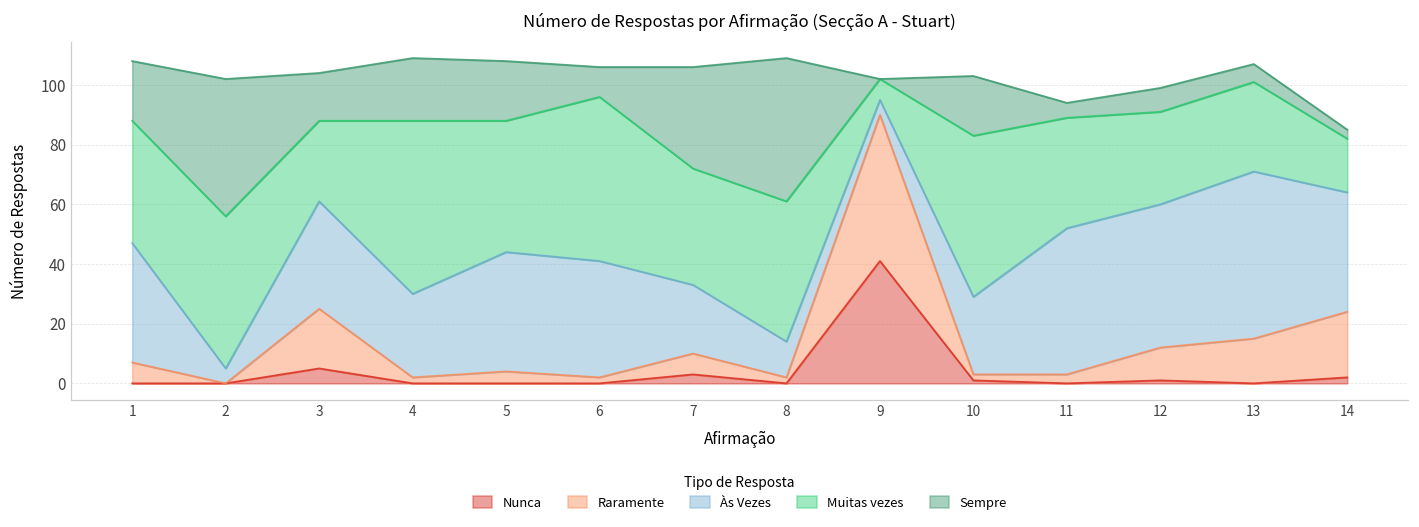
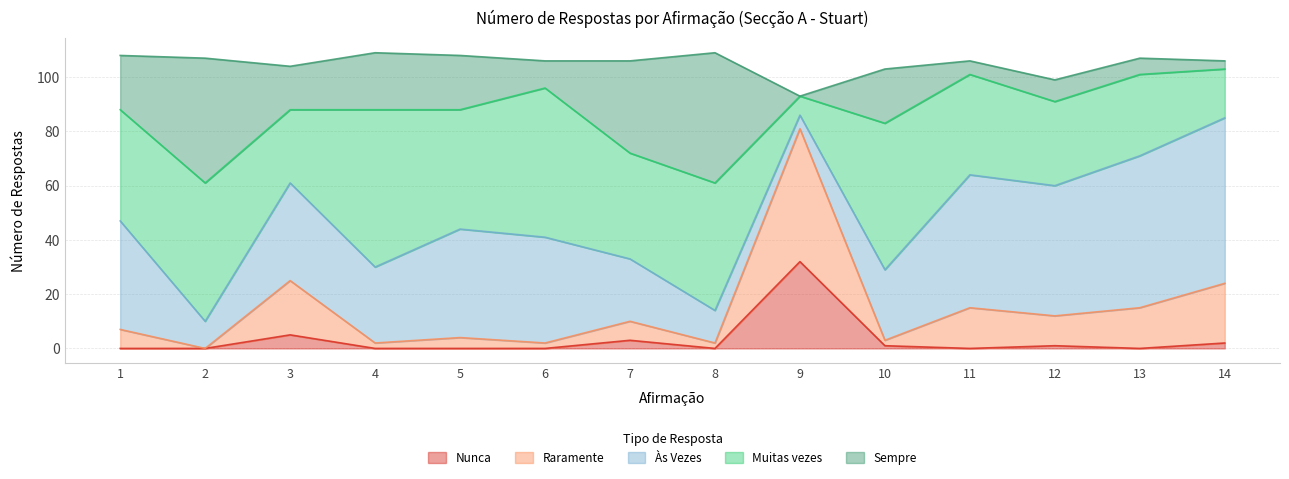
  {
    "Nunca": {
      "1": 0,
      "3": 5,
      "4": 0,
      "5": 0,
      "6": 0,
      "7": 3,
      "8": 0,
-     "9": 41,
+     "9": 32,
      "10": 1,
      "11": 0,
      "12": 1,
      "13": 0,
      "14": 2
    },
    "Raramente": {
      "1": 7,
      "3": 20,
      "4": 2,
      "5": 4,
      "6": 2,
      "7": 7,
      "8": 2,
      "9": 49,
      "10": 2,
-     "11": 3,
+     "11": 15,
      "12": 11,
      "13": 15,
      "14": 22
    },
    "Às Vezes": {
      "1": 40,
-     "2": 5,
+     "2": 10,
      "3": 36,
      "4": 28,
      "5": 40,
      "6": 39,
      "7": 23,
      "8": 12,
      "9": 5,
      "10": 26,
      "11": 49,
      "12": 48,
      "13": 56,
-     "14": 40
+     "14": 61
    }
  }
